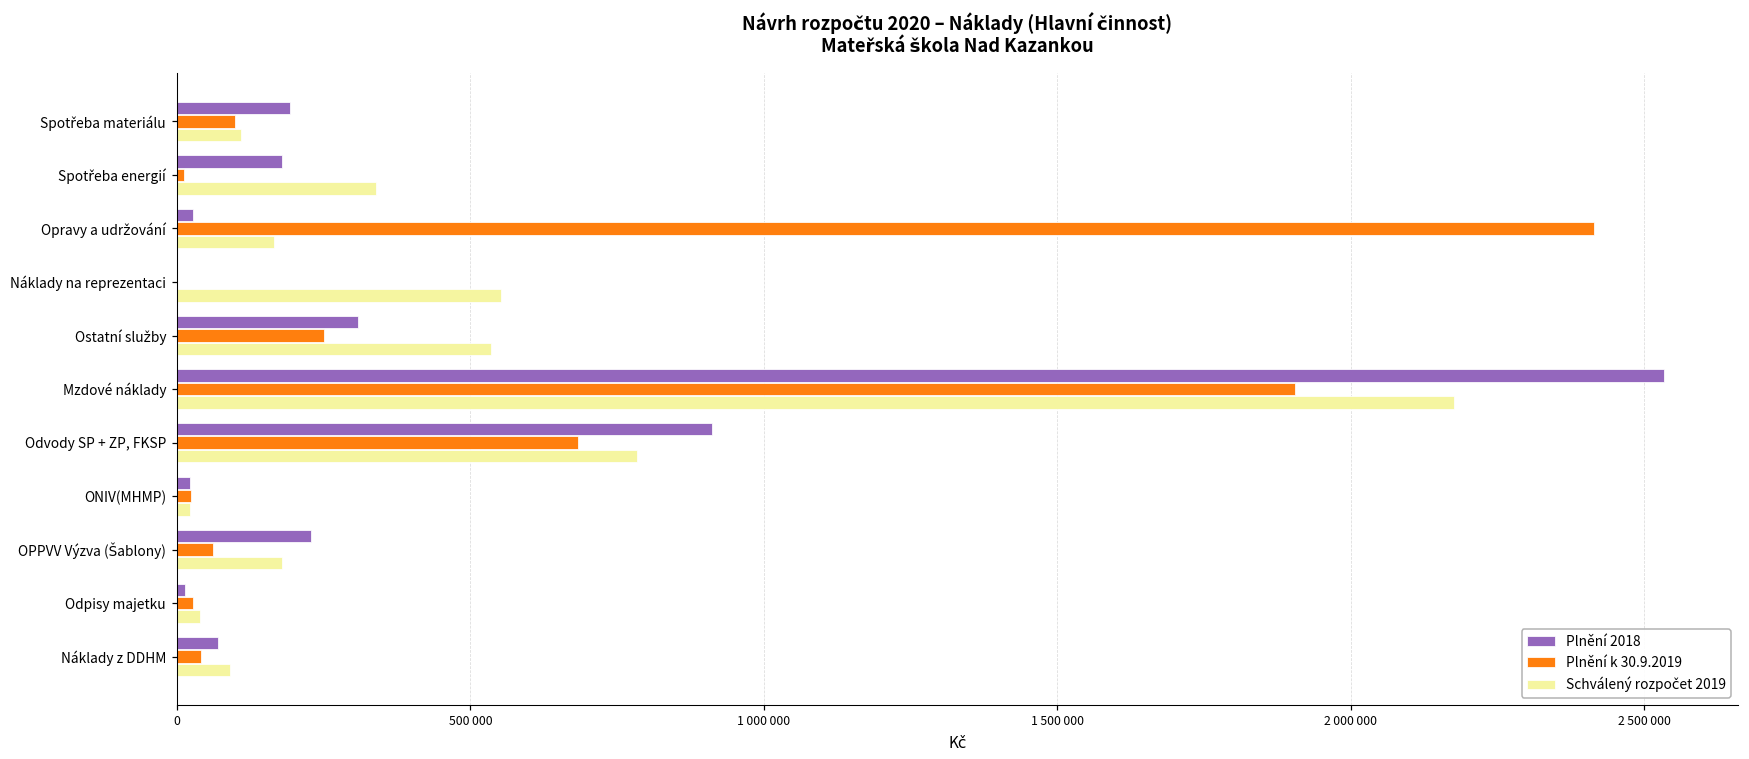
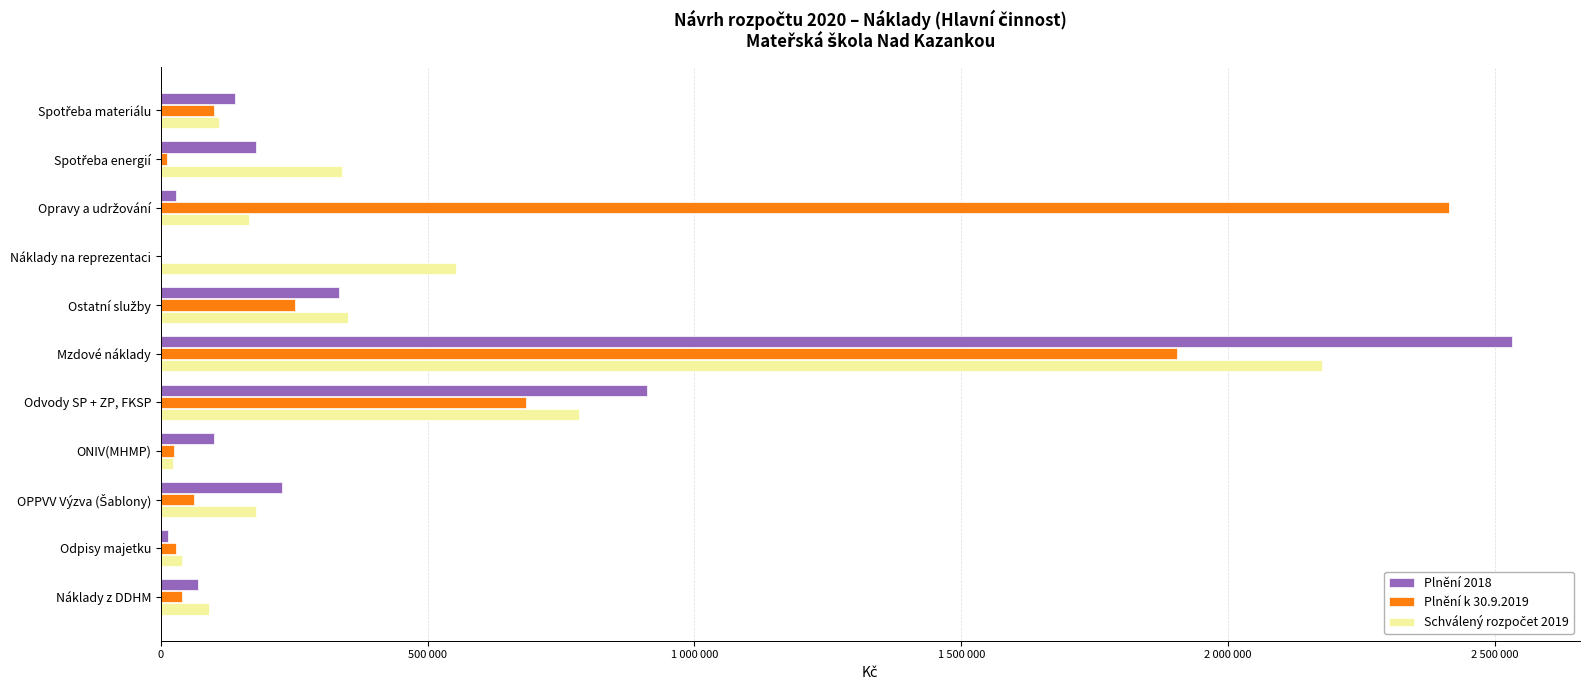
  {
    "Plnění 2018": {
-     "Spotřeba materiálu": 190000,
+     "Spotřeba materiálu": 140000,
      "Spotřeba energií": 180000,
      "Opravy a udržování": 30000,
      "Náklady na reprezentaci": 0,
-     "Ostatní služby": 310000,
+     "Ostatní služby": 330000,
      "Mzdové náklady": 2530000,
      "Odvody SP + ZP, FKSP": 910000,
-     "ONIV(MHMP)": 20000,
+     "ONIV(MHMP)": 100000,
      "OPPVV Výzva (Šablony)": 230000,
      "Odpisy majetku": 10000,
      "Náklady z DDHM": 70000
    },
    "Plnění k 30.9.2019": {
      "Spotřeba materiálu": 100000,
      "Spotřeba energií": 10000,
      "Opravy a udržování": 2410000,
      "Náklady na reprezentaci": 0,
      "Ostatní služby": 250000,
      "Mzdové náklady": 1900000,
      "Odvody SP + ZP, FKSP": 680000,
      "ONIV(MHMP)": 20000,
      "OPPVV Výzva (Šablony)": 60000,
      "Odpisy majetku": 30000,
      "Náklady z DDHM": 40000
    },
    "Schválený rozpočet 2019": {
      "Spotřeba materiálu": 110000,
      "Spotřeba energií": 340000,
      "Opravy a udržování": 170000,
      "Náklady na reprezentaci": 550000,
-     "Ostatní služby": 530000,
+     "Ostatní služby": 350000,
      "Mzdové náklady": 2180000,
      "Odvody SP + ZP, FKSP": 780000,
      "ONIV(MHMP)": 20000,
      "OPPVV Výzva (Šablony)": 180000,
      "Odpisy majetku": 40000,
      "Náklady z DDHM": 90000
    }
  }
